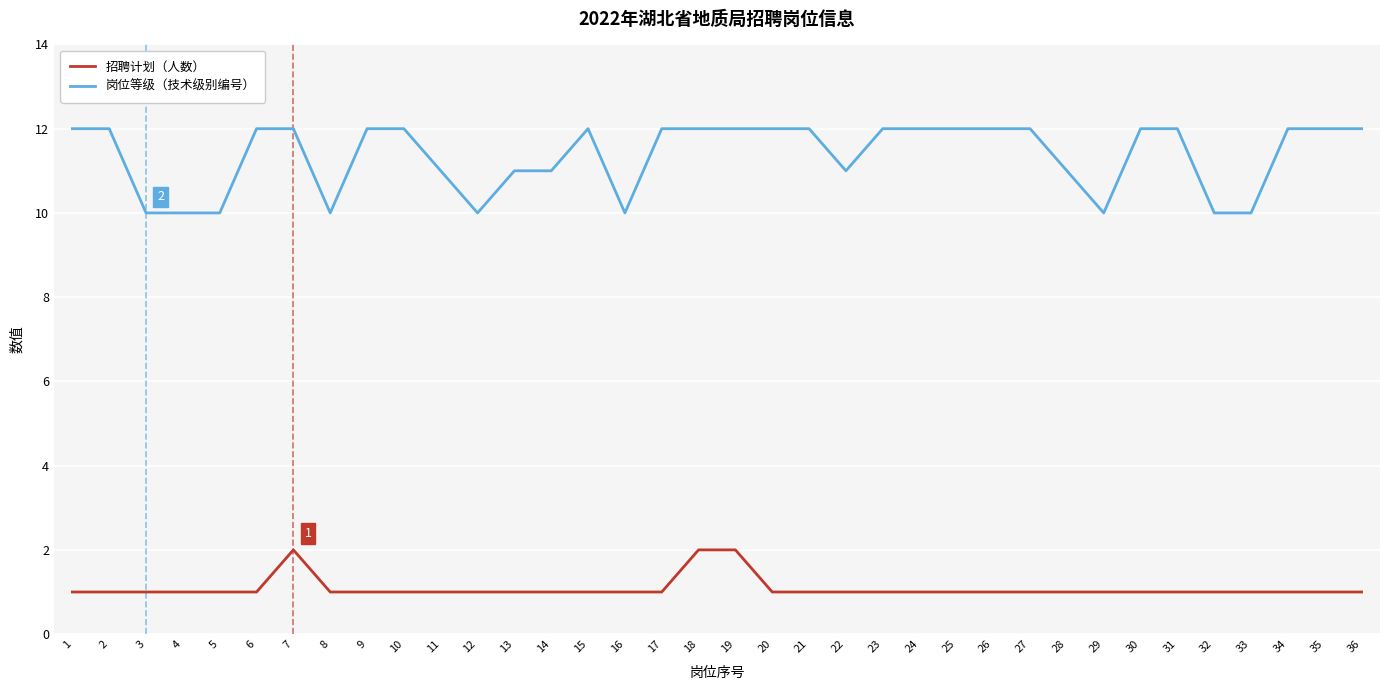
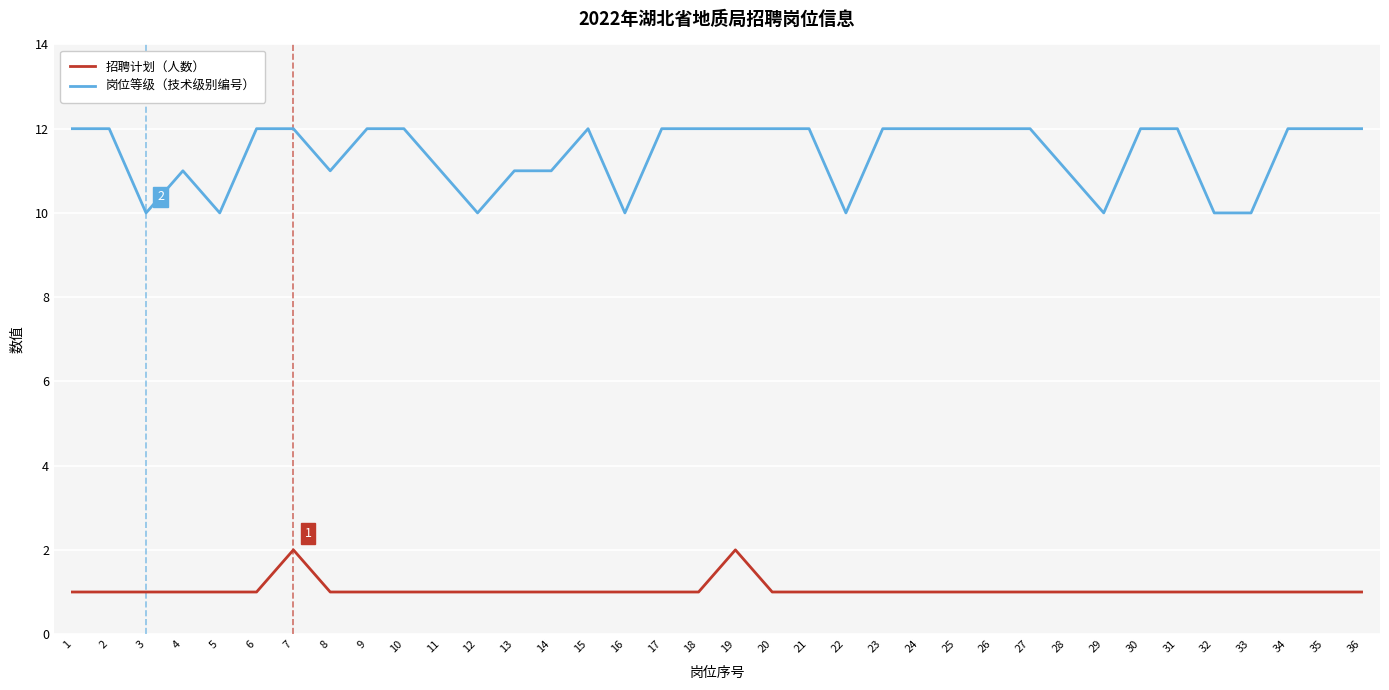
  {
    "招聘计划（人数）": {
      "1": 1,
      "2": 1,
      "3": 1,
      "4": 1,
      "5": 1,
      "6": 1,
      "8": 1,
      "9": 1,
      "10": 1,
      "11": 1,
      "12": 1,
      "13": 1,
      "14": 1,
      "15": 1,
      "16": 1,
      "17": 1,
-     "18": 2,
+     "18": 1,
      "19": 2,
      "20": 1,
      "21": 1,
      "22": 1,
      "23": 1,
      "24": 1,
      "25": 1,
      "26": 1,
      "27": 1,
      "28": 1,
      "29": 1,
      "30": 1,
      "31": 1,
      "32": 1,
      "33": 1,
      "34": 1,
      "35": 1,
      "36": 1
    },
    "岗位等级（技术级别编号）": {
      "1": 12,
      "2": 12,
-     "4": 10,
+     "4": 11,
      "5": 10,
      "6": 12,
      "7": 12,
-     "8": 10,
+     "8": 11,
      "9": 12,
      "10": 12,
      "11": 11,
      "12": 10,
      "13": 11,
      "14": 11,
      "15": 12,
      "16": 10,
      "17": 12,
      "18": 12,
      "19": 12,
      "20": 12,
      "21": 12,
-     "22": 11,
+     "22": 10,
      "23": 12,
      "24": 12,
      "25": 12,
      "26": 12,
      "27": 12,
      "28": 11,
      "29": 10,
      "30": 12,
      "31": 12,
      "32": 10,
      "33": 10,
      "34": 12,
      "35": 12,
      "36": 12
    }
  }
